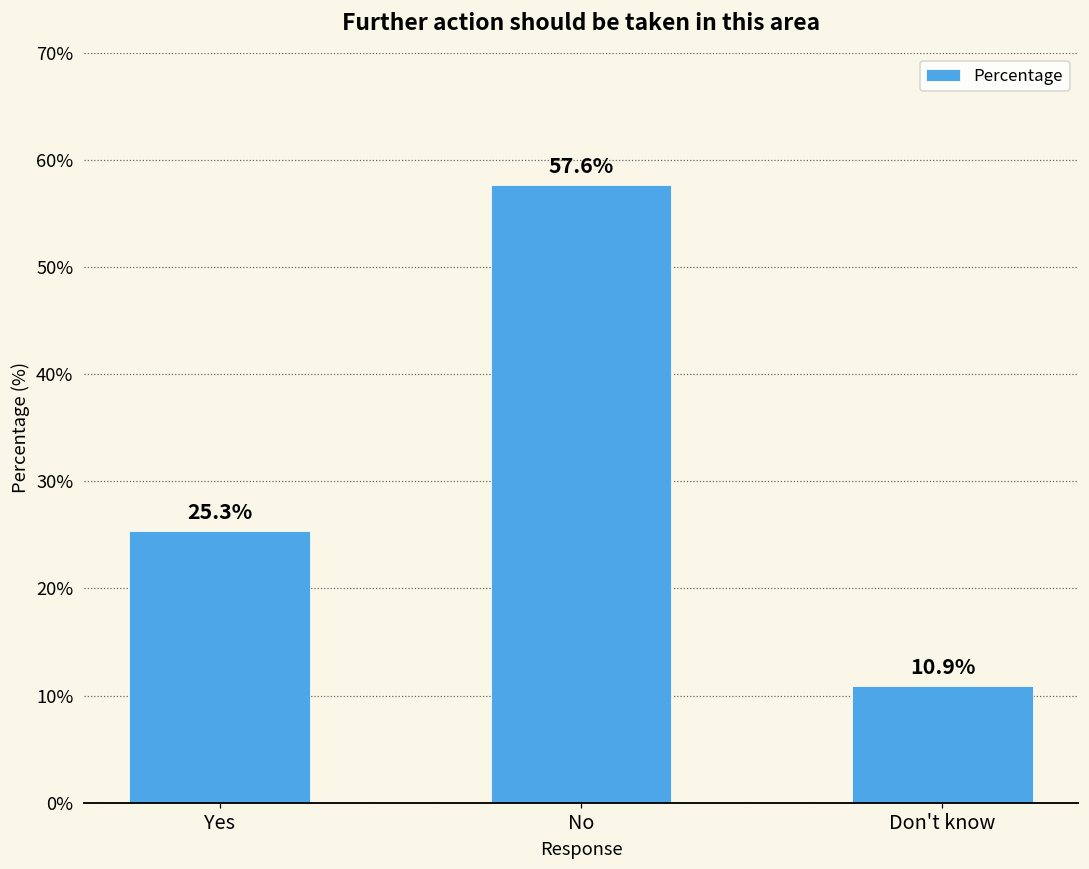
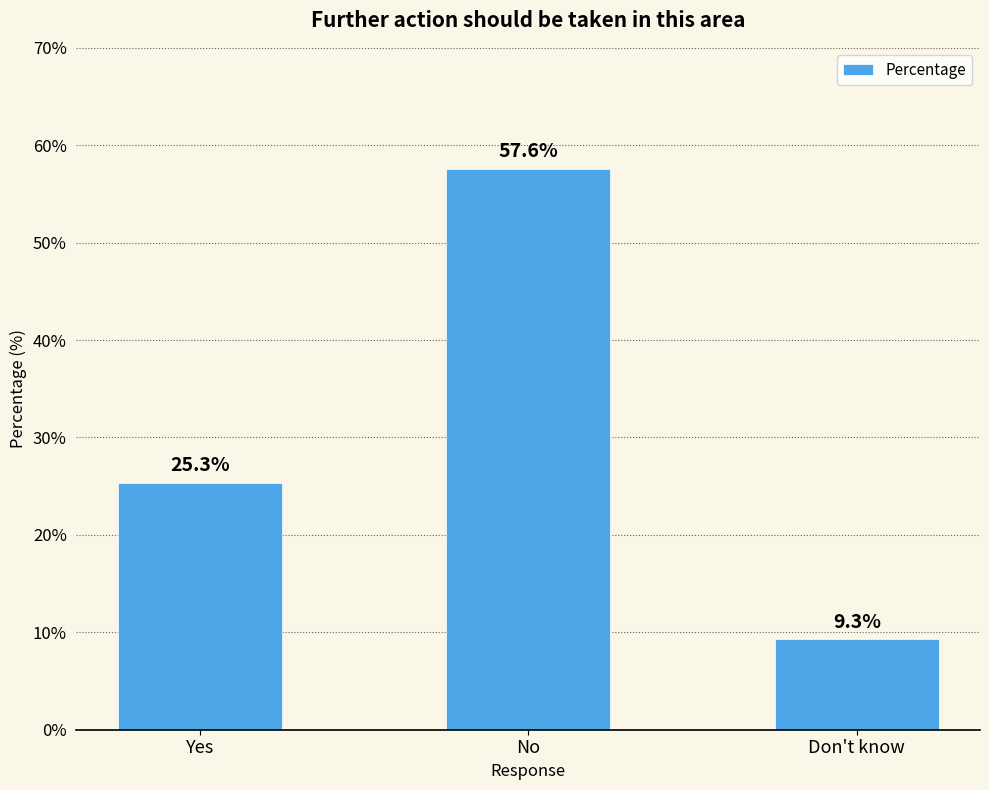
  {
    "Yes": "25.3%",
    "No": "57.6%",
-   "Don't know": "10.9%"
+   "Don't know": "9.3%"
  }
